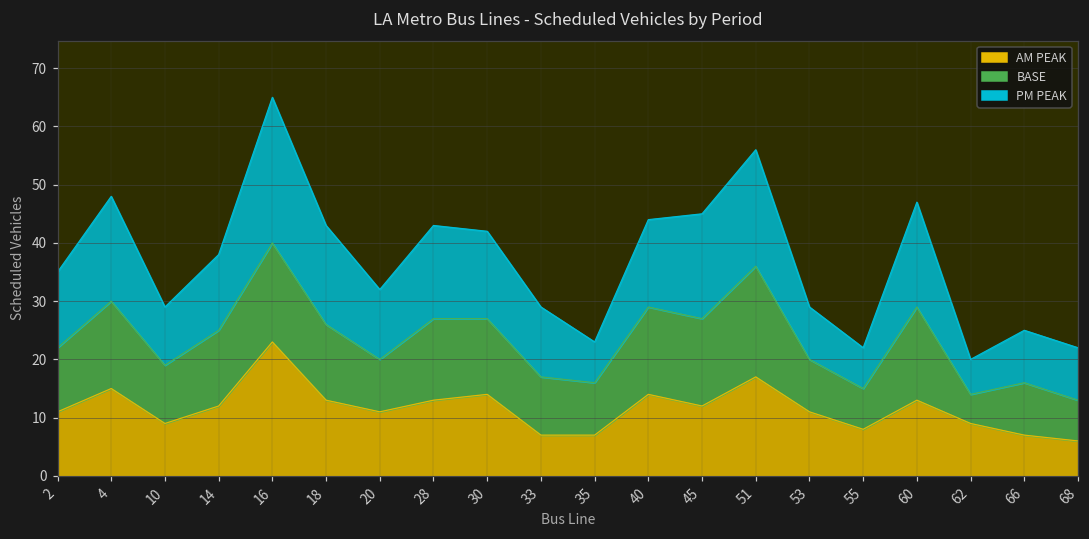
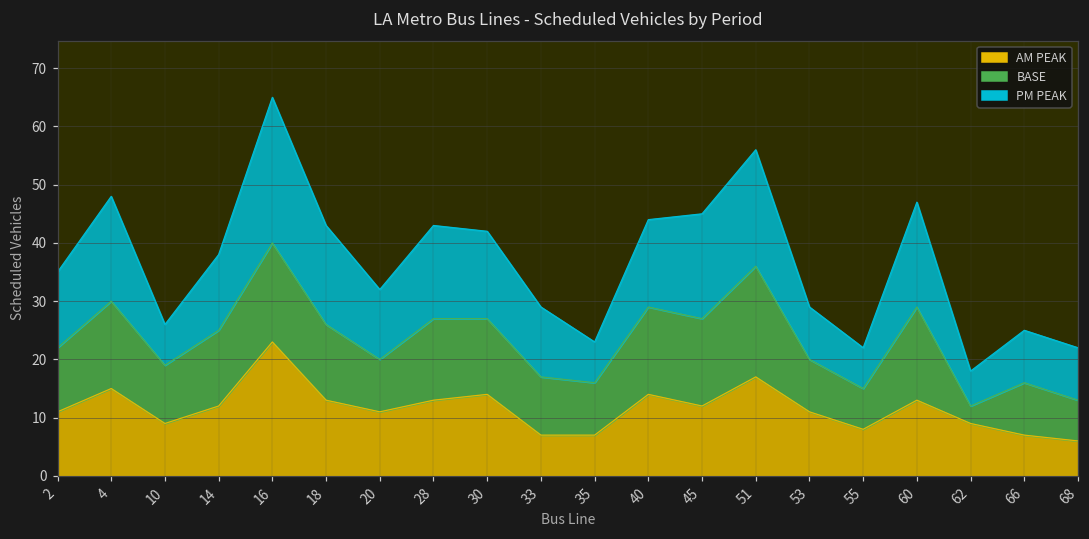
  {
    "AM PEAK": {
      "2": 11,
      "4": 15,
      "10": 9,
      "14": 12,
      "16": 23,
      "18": 13,
      "20": 11,
      "28": 13,
      "30": 14,
      "33": 7,
      "35": 7,
      "40": 14,
      "45": 12,
      "51": 17,
      "53": 11,
      "55": 8,
      "60": 13,
      "62": 9,
      "66": 7,
      "68": 6
    },
    "BASE": {
      "2": 11,
      "4": 15,
      "10": 10,
      "14": 13,
      "16": 17,
      "18": 13,
      "20": 9,
      "28": 14,
      "30": 13,
      "33": 10,
      "35": 9,
      "40": 15,
      "45": 15,
      "51": 19,
      "53": 9,
      "55": 7,
      "60": 16,
-     "62": 5,
+     "62": 3,
      "66": 9,
      "68": 7
    },
    "PM PEAK": {
      "2": 13,
      "4": 18,
-     "10": 10,
+     "10": 7,
      "14": 13,
      "16": 25,
      "18": 17,
      "20": 12,
      "28": 16,
      "30": 15,
      "33": 12,
      "35": 7,
      "40": 15,
      "45": 18,
      "51": 20,
      "53": 9,
      "55": 7,
      "60": 18,
      "62": 6,
      "66": 9,
      "68": 9
    }
  }
